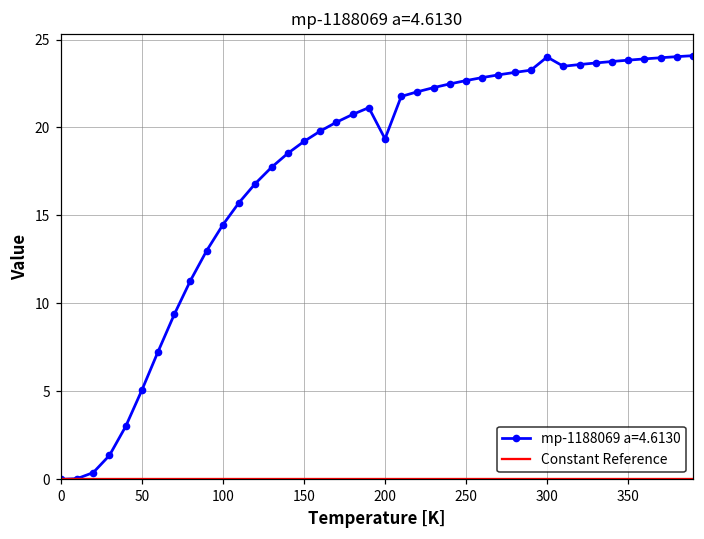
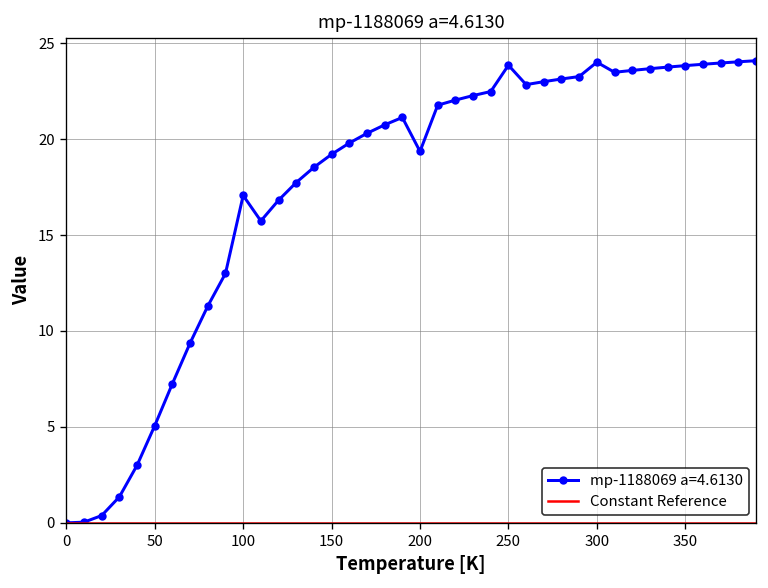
  {
    "mp-1188069 a=4.6130": {
      "50": 5.1,
-     "100": 14.5,
+     "100": 17.1,
      "150": 19.2,
      "200": 19.4,
-     "250": 22.7,
+     "250": 23.8,
      "300": 24.0,
      "350": 23.8
    },
    "Constant Reference": {
      "50": 0.0,
      "100": 0.0,
      "150": 0.0,
      "200": 0.0,
      "250": 0.0,
      "300": 0.0,
      "350": 0.0
    }
  }
